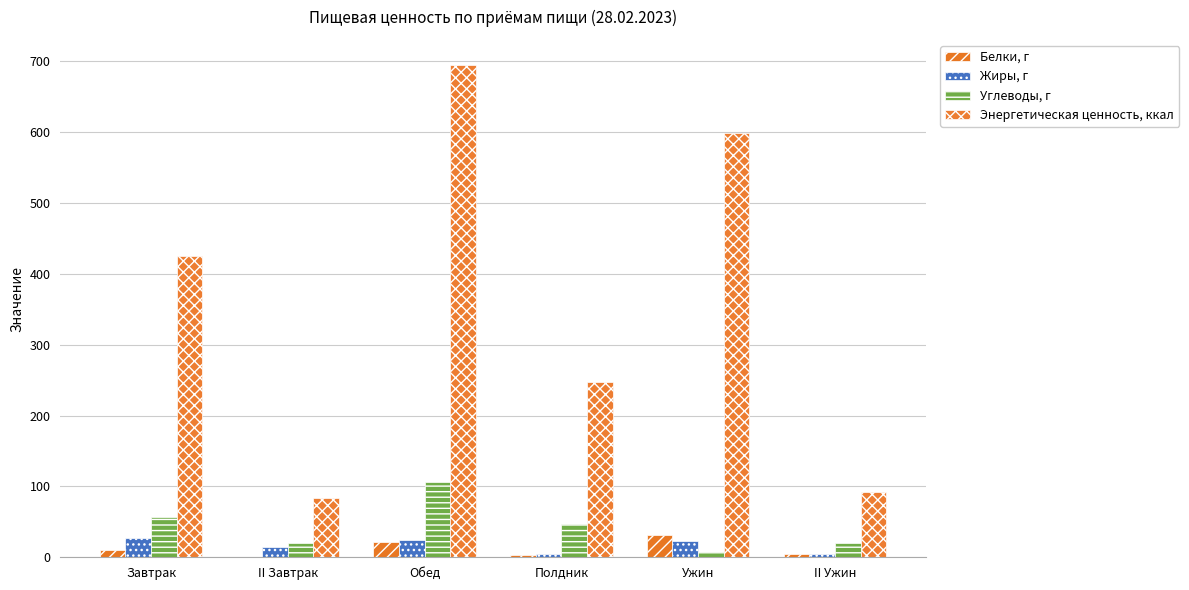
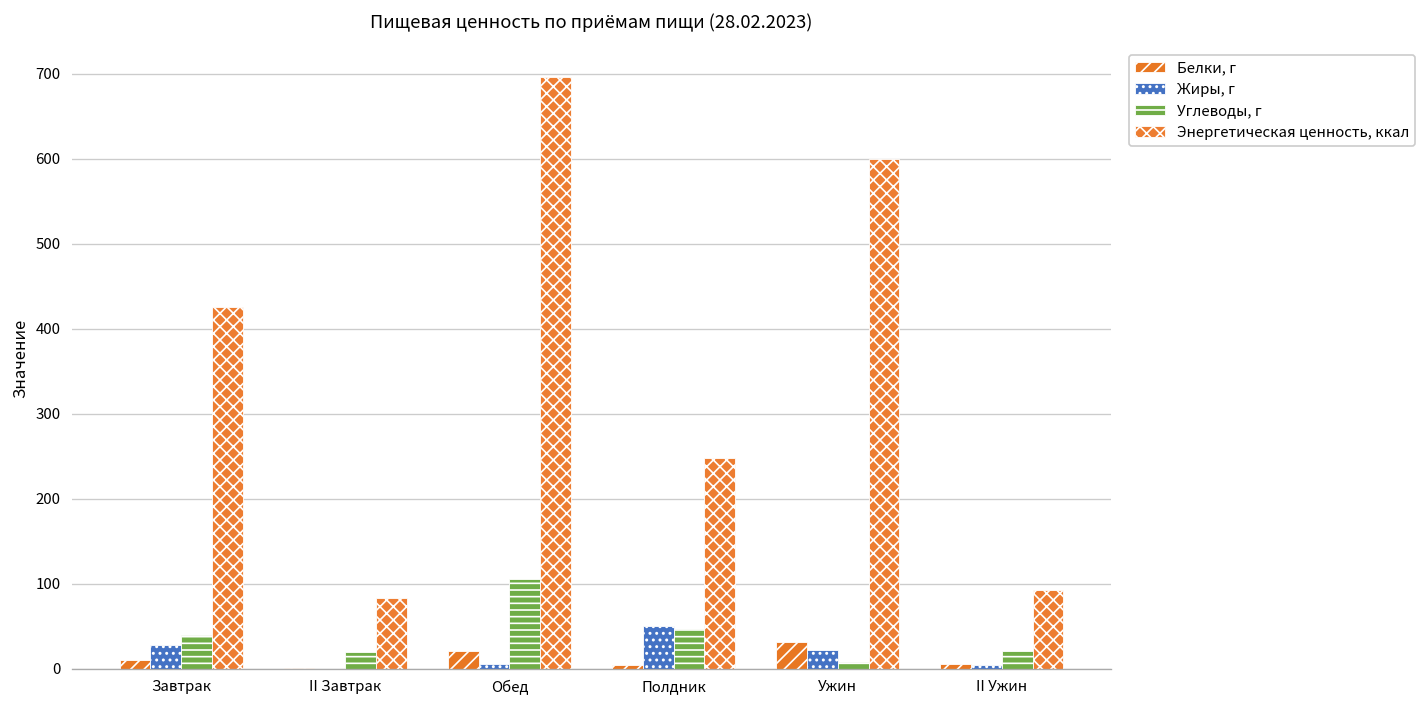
  {
    "Жиры, г": {
      "Завтрак": 30,
-     "II Завтрак": 10,
-     "Обед": 20,
-     "Полдник": 0,
+     "II Завтрак": 0,
+     "Обед": 10,
+     "Полдник": 50,
      "Ужин": 20,
      "II Ужин": 0
    },
    "Углеводы, г": {
-     "Завтрак": 60,
+     "Завтрак": 40,
      "II Завтрак": 20,
      "Обед": 110,
      "Полдник": 50,
      "Ужин": 10,
      "II Ужин": 20
    }
  }
